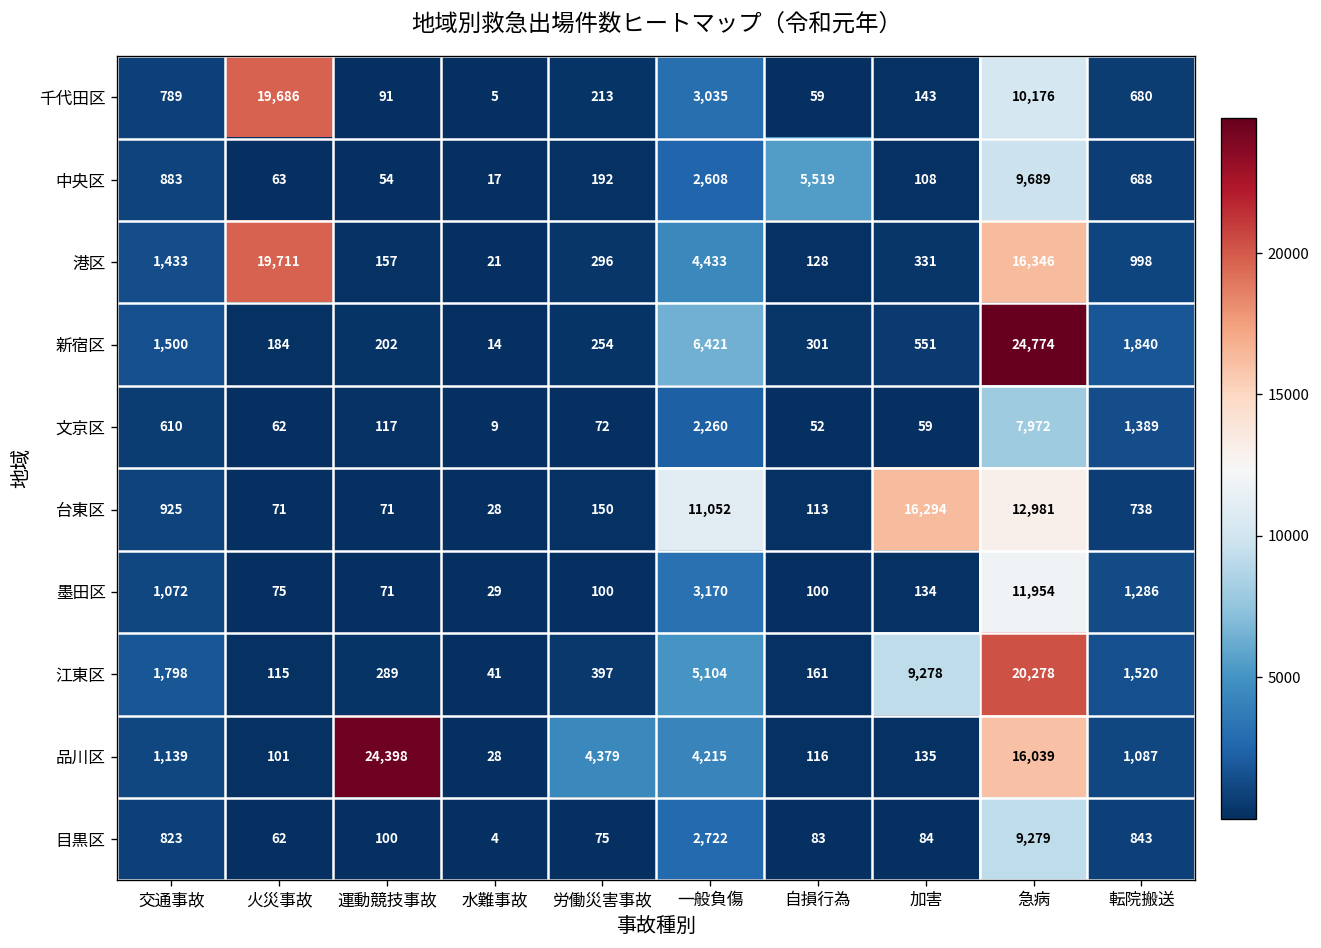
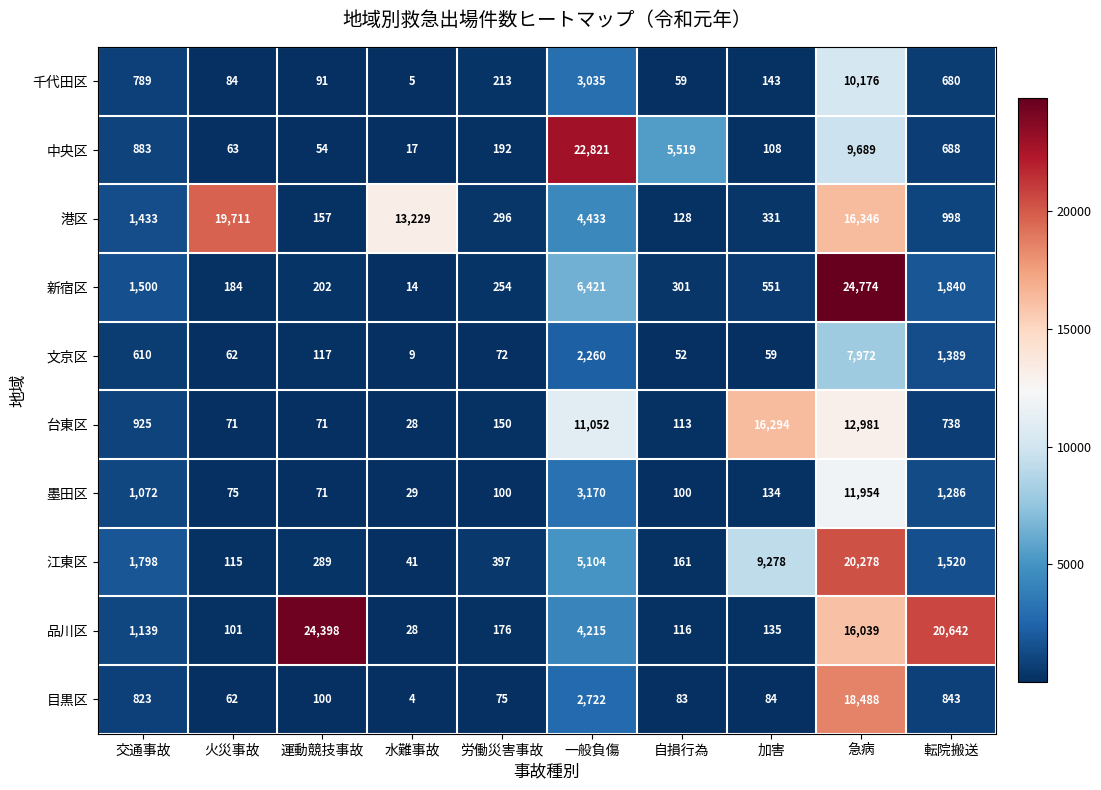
  {
    "千代田区": {
      "交通事故": "789",
-     "火災事故": "19,686",
+     "火災事故": "84",
      "運動競技事故": "91",
      "水難事故": "5",
      "労働災害事故": "213",
      "一般負傷": "3,035",
      "自損行為": "59",
      "加害": "143",
      "急病": "10,176",
      "転院搬送": "680"
    },
    "中央区": {
      "交通事故": "883",
      "火災事故": "63",
      "運動競技事故": "54",
      "水難事故": "17",
      "労働災害事故": "192",
-     "一般負傷": "2,608",
+     "一般負傷": "22,821",
      "自損行為": "5,519",
      "加害": "108",
      "急病": "9,689",
      "転院搬送": "688"
    },
    "港区": {
      "交通事故": "1,433",
      "火災事故": "19,711",
      "運動競技事故": "157",
-     "水難事故": "21",
+     "水難事故": "13,229",
      "労働災害事故": "296",
      "一般負傷": "4,433",
      "自損行為": "128",
      "加害": "331",
      "急病": "16,346",
      "転院搬送": "998"
    },
    "新宿区": {
      "交通事故": "1,500",
      "火災事故": "184",
      "運動競技事故": "202",
      "水難事故": "14",
      "労働災害事故": "254",
      "一般負傷": "6,421",
      "自損行為": "301",
      "加害": "551",
      "急病": "24,774",
      "転院搬送": "1,840"
    },
    "文京区": {
      "交通事故": "610",
      "火災事故": "62",
      "運動競技事故": "117",
      "水難事故": "9",
      "労働災害事故": "72",
      "一般負傷": "2,260",
      "自損行為": "52",
      "加害": "59",
      "急病": "7,972",
      "転院搬送": "1,389"
    },
    "台東区": {
      "交通事故": "925",
      "火災事故": "71",
      "運動競技事故": "71",
      "水難事故": "28",
      "労働災害事故": "150",
      "一般負傷": "11,052",
      "自損行為": "113",
      "加害": "16,294",
      "急病": "12,981",
      "転院搬送": "738"
    },
    "墨田区": {
      "交通事故": "1,072",
      "火災事故": "75",
      "運動競技事故": "71",
      "水難事故": "29",
      "労働災害事故": "100",
      "一般負傷": "3,170",
      "自損行為": "100",
      "加害": "134",
      "急病": "11,954",
      "転院搬送": "1,286"
    },
    "江東区": {
      "交通事故": "1,798",
      "火災事故": "115",
      "運動競技事故": "289",
      "水難事故": "41",
      "労働災害事故": "397",
      "一般負傷": "5,104",
      "自損行為": "161",
      "加害": "9,278",
      "急病": "20,278",
      "転院搬送": "1,520"
    },
    "品川区": {
      "交通事故": "1,139",
      "火災事故": "101",
      "運動競技事故": "24,398",
      "水難事故": "28",
-     "労働災害事故": "4,379",
+     "労働災害事故": "176",
      "一般負傷": "4,215",
      "自損行為": "116",
      "加害": "135",
      "急病": "16,039",
-     "転院搬送": "1,087"
+     "転院搬送": "20,642"
    },
    "目黒区": {
      "交通事故": "823",
      "火災事故": "62",
      "運動競技事故": "100",
      "水難事故": "4",
      "労働災害事故": "75",
      "一般負傷": "2,722",
      "自損行為": "83",
      "加害": "84",
-     "急病": "9,279",
+     "急病": "18,488",
      "転院搬送": "843"
    }
  }
